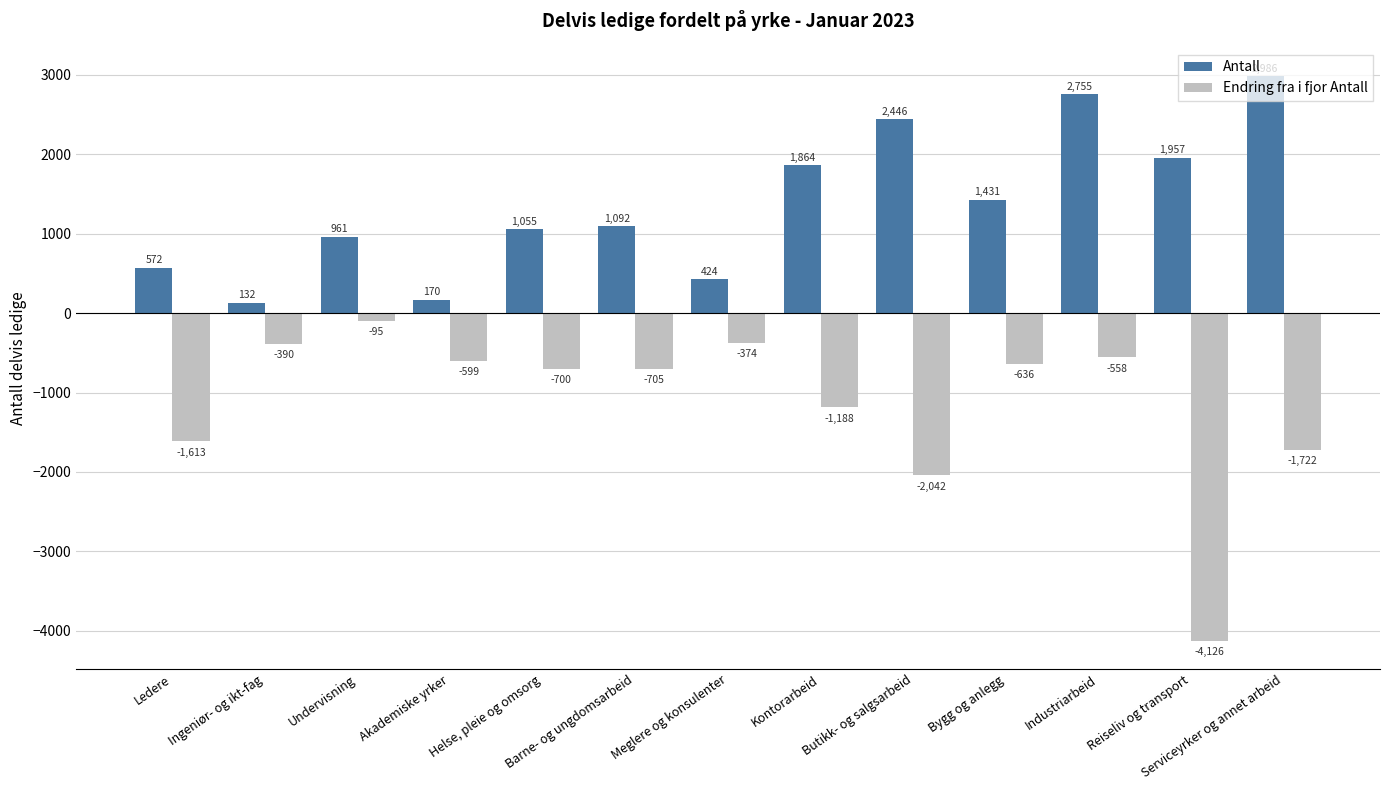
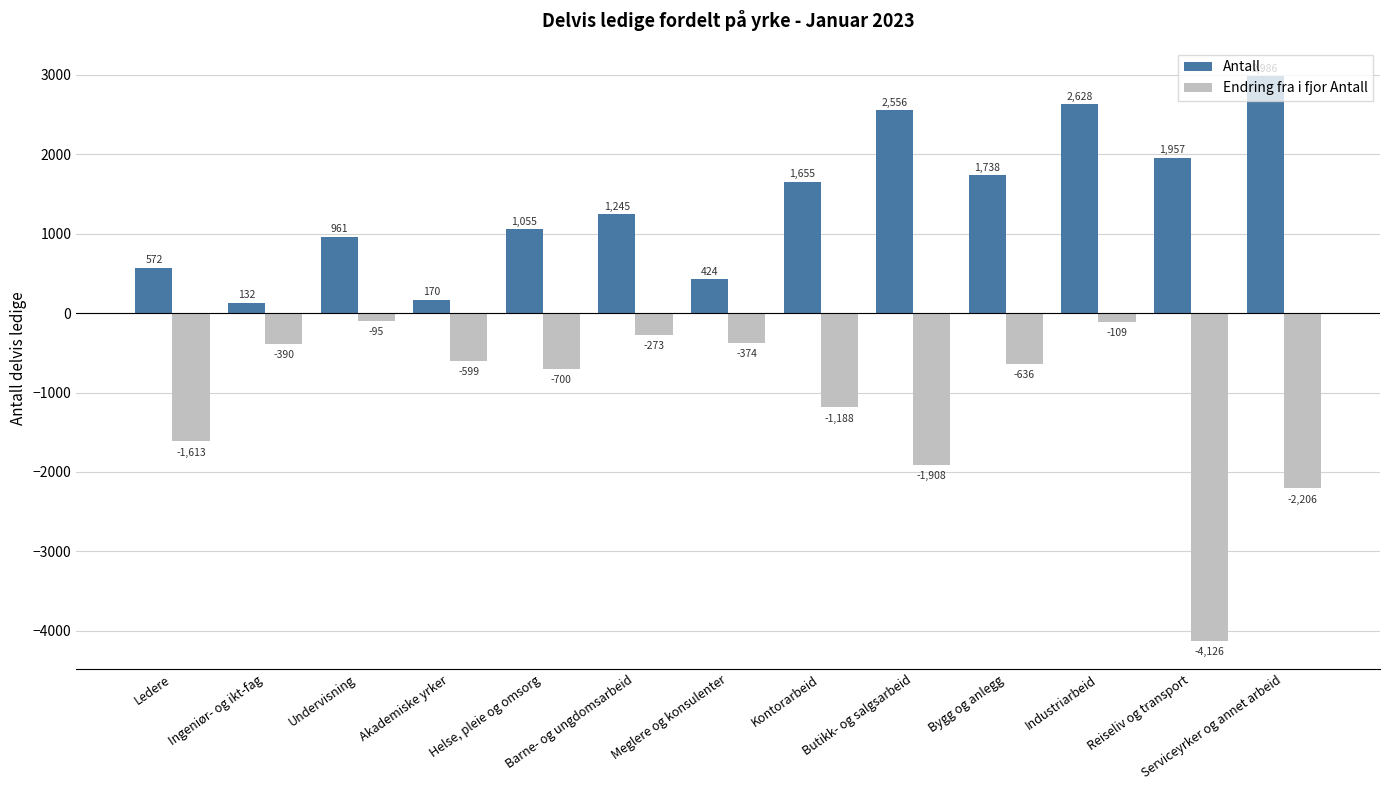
  {
    "Antall": {
      "Ledere": "572",
      "Ingeniør- og ikt-fag": "132",
      "Undervisning": "961",
      "Akademiske yrker": "170",
      "Helse, pleie og omsorg": "1,055",
-     "Barne- og ungdomsarbeid": "1,092",
+     "Barne- og ungdomsarbeid": "1,245",
      "Meglere og konsulenter": "424",
-     "Kontorarbeid": "1,864",
-     "Butikk- og salgsarbeid": "2,446",
-     "Bygg og anlegg": "1,431",
-     "Industriarbeid": "2,755",
+     "Kontorarbeid": "1,655",
+     "Butikk- og salgsarbeid": "2,556",
+     "Bygg og anlegg": "1,738",
+     "Industriarbeid": "2,628",
      "Reiseliv og transport": "1,957"
    },
    "Endring fra i fjor Antall": {
      "Ledere": "-1,613",
      "Ingeniør- og ikt-fag": "-390",
      "Undervisning": "-95",
      "Akademiske yrker": "-599",
      "Helse, pleie og omsorg": "-700",
-     "Barne- og ungdomsarbeid": "-705",
+     "Barne- og ungdomsarbeid": "-273",
      "Meglere og konsulenter": "-374",
      "Kontorarbeid": "-1,188",
-     "Butikk- og salgsarbeid": "-2,042",
+     "Butikk- og salgsarbeid": "-1,908",
      "Bygg og anlegg": "-636",
-     "Industriarbeid": "-558",
+     "Industriarbeid": "-109",
      "Reiseliv og transport": "-4,126",
-     "Serviceyrker og annet arbeid": "-1,722"
+     "Serviceyrker og annet arbeid": "-2,206"
    }
  }
